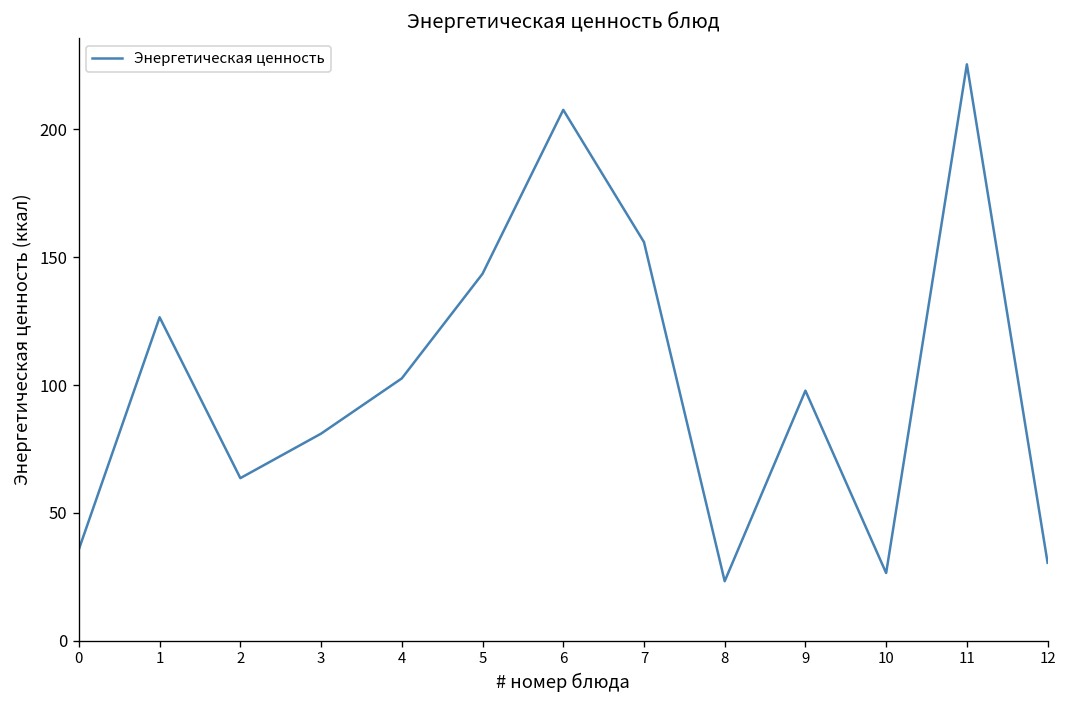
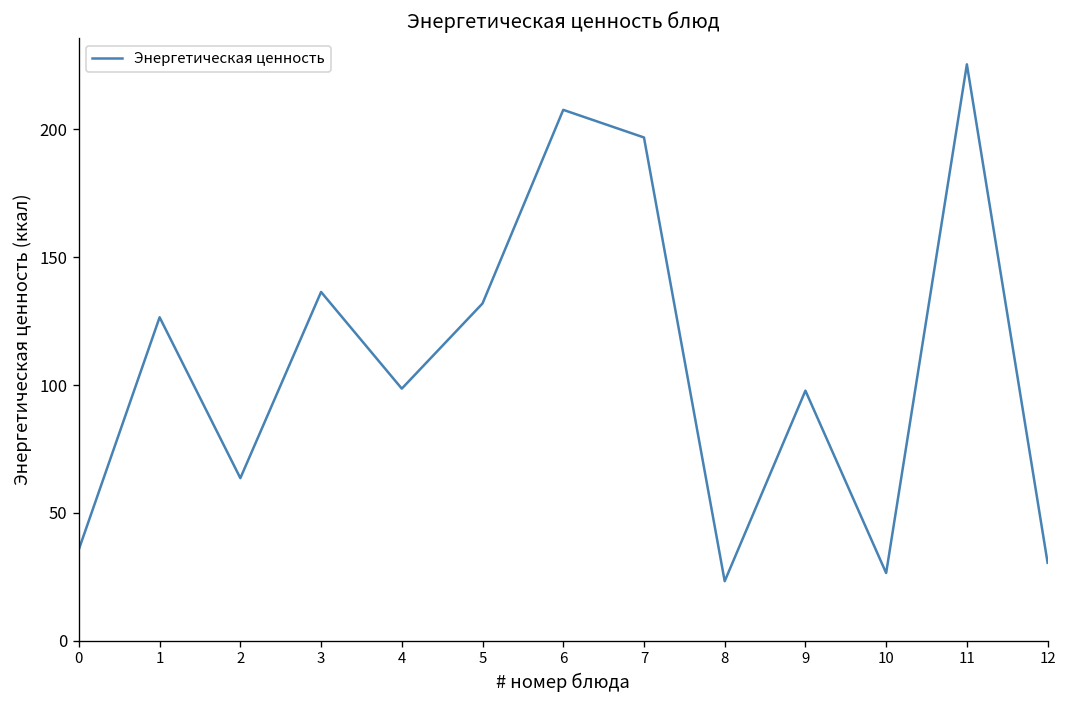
  {
    "0": 36,
    "1": 127,
    "2": 64,
-   "3": 81,
-   "4": 103,
-   "5": 144,
+   "3": 136,
+   "4": 99,
+   "5": 132,
    "6": 208,
-   "7": 156,
+   "7": 197,
    "8": 23,
    "9": 98,
    "10": 27,
    "11": 225,
    "12": 31
  }
